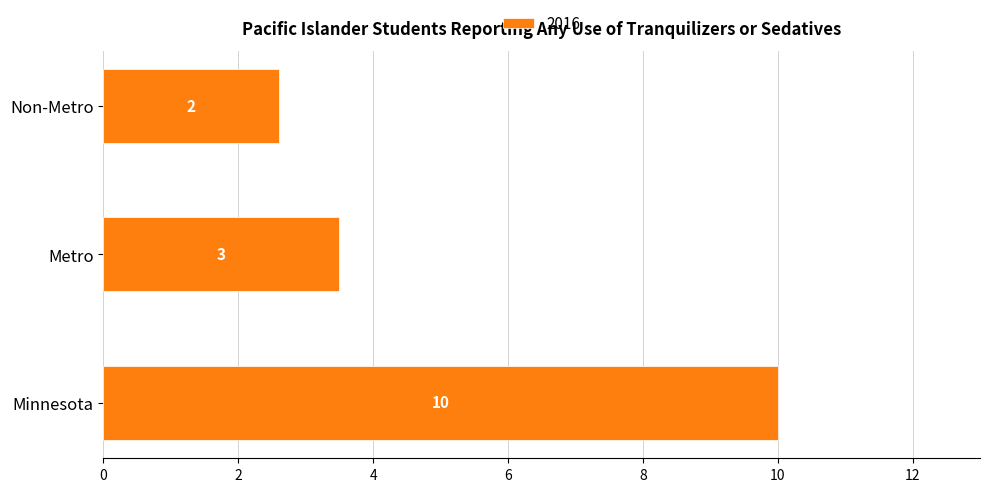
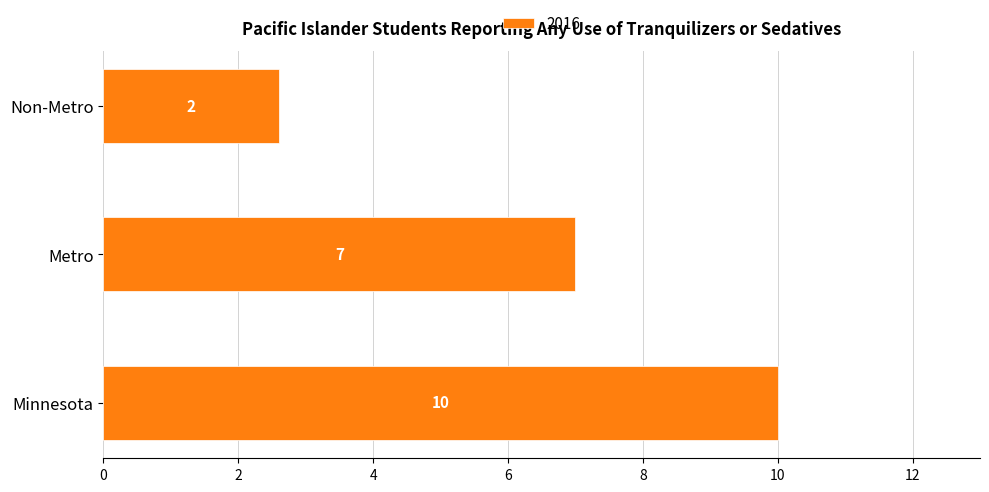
  {
-   "Metro": 3,
+   "Metro": 7,
    "Minnesota": 10
  }
